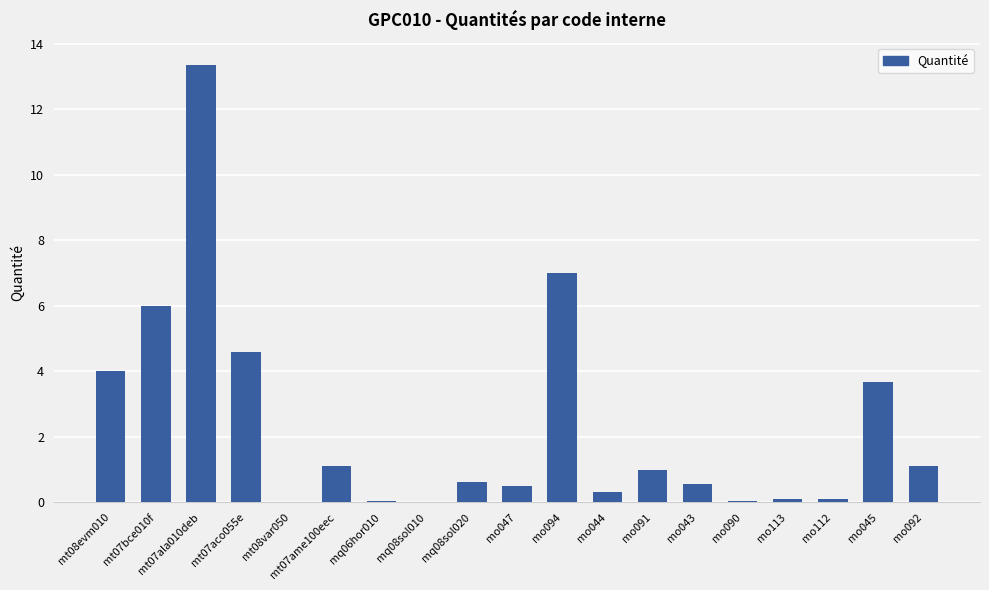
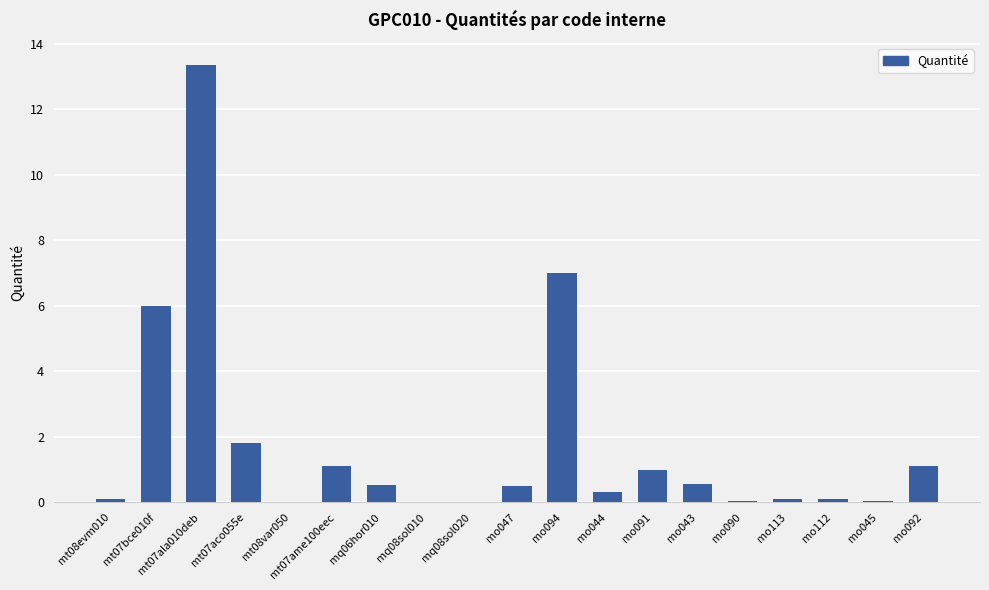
  {
-   "mt08evm010": 4.0,
+   "mt08evm010": 0.1,
    "mt07bce010f": 6.0,
    "mt07ala010deb": 13.4,
-   "mt07aco055e": 4.6,
+   "mt07aco055e": 1.8,
    "mt07ame100eec": 1.1,
-   "mq06hor010": 0.0,
-   "mq08sol020": 0.6,
+   "mq06hor010": 0.5,
+   "mq08sol020": 0.0,
    "mo047": 0.5,
    "mo094": 7.0,
    "mo044": 0.3,
    "mo091": 1.0,
    "mo043": 0.5,
    "mo113": 0.1,
    "mo112": 0.1,
-   "mo045": 3.7,
+   "mo045": 0.0,
    "mo092": 1.1
  }
